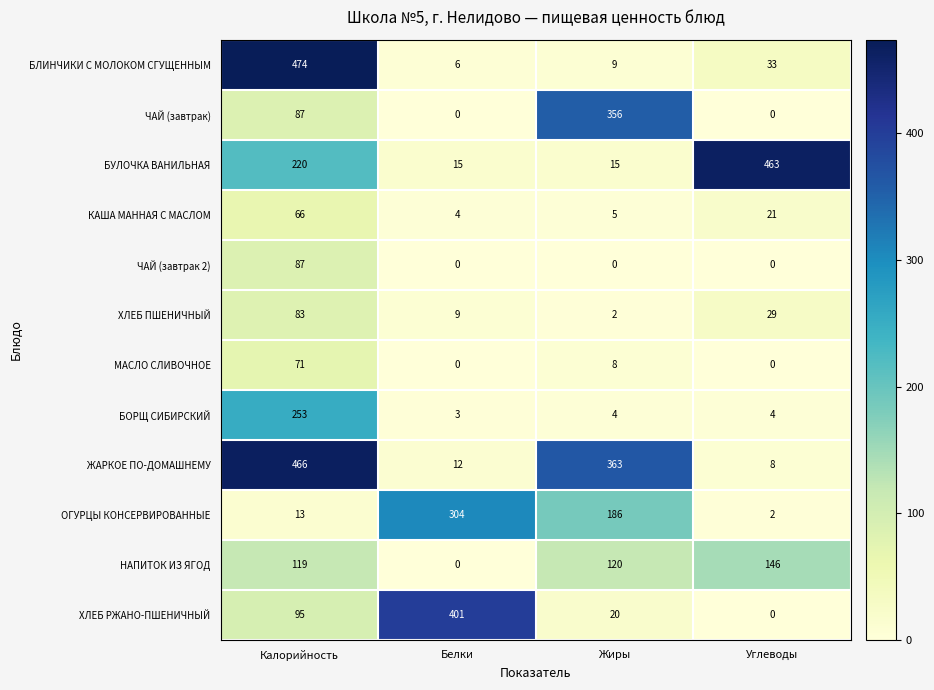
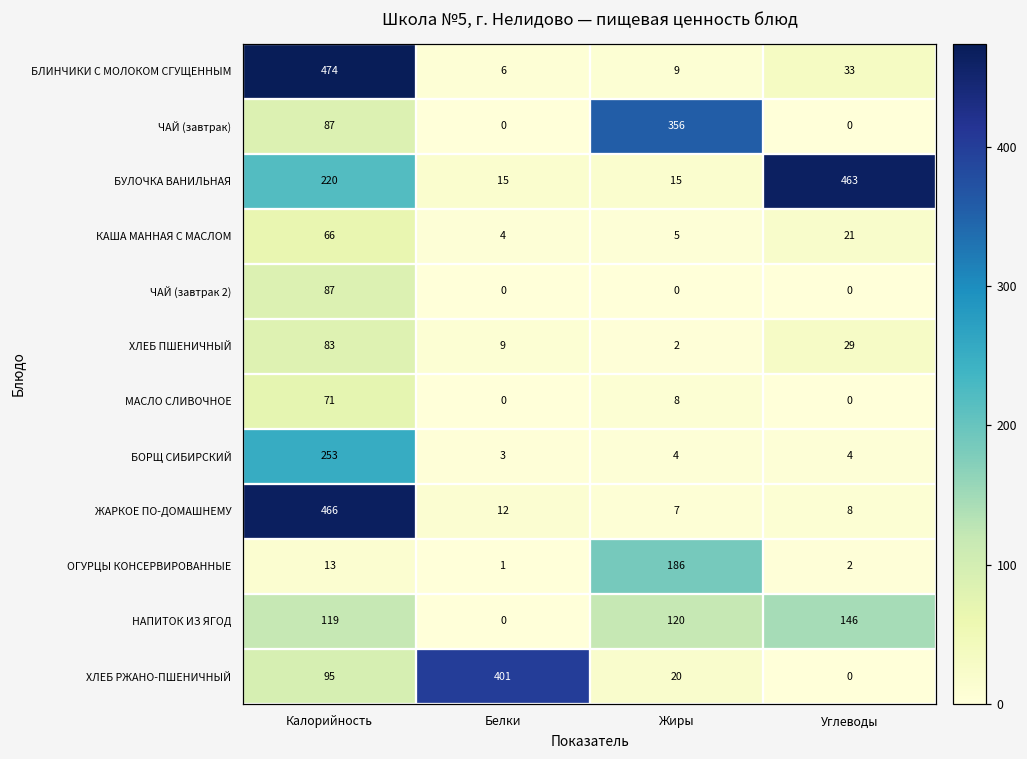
  {
    "БЛИНЧИКИ С МОЛОКОМ СГУЩЕННЫМ": {
      "Калорийность": 474,
      "Белки": 6,
      "Жиры": 9,
      "Углеводы": 33
    },
    "ЧАЙ (завтрак)": {
      "Калорийность": 87,
      "Белки": 0,
      "Жиры": 356,
      "Углеводы": 0
    },
    "БУЛОЧКА ВАНИЛЬНАЯ": {
      "Калорийность": 220,
      "Белки": 15,
      "Жиры": 15,
      "Углеводы": 463
    },
    "КАША МАННАЯ С МАСЛОМ": {
      "Калорийность": 66,
      "Белки": 4,
      "Жиры": 5,
      "Углеводы": 21
    },
    "ЧАЙ (завтрак 2)": {
      "Калорийность": 87,
      "Белки": 0,
      "Жиры": 0,
      "Углеводы": 0
    },
    "ХЛЕБ ПШЕНИЧНЫЙ": {
      "Калорийность": 83,
      "Белки": 9,
      "Жиры": 2,
      "Углеводы": 29
    },
    "МАСЛО СЛИВОЧНОЕ": {
      "Калорийность": 71,
      "Белки": 0,
      "Жиры": 8,
      "Углеводы": 0
    },
    "БОРЩ СИБИРСКИЙ": {
      "Калорийность": 253,
      "Белки": 3,
      "Жиры": 4,
      "Углеводы": 4
    },
    "ЖАРКОЕ ПО-ДОМАШНЕМУ": {
      "Калорийность": 466,
      "Белки": 12,
-     "Жиры": 363,
+     "Жиры": 7,
      "Углеводы": 8
    },
    "ОГУРЦЫ КОНСЕРВИРОВАННЫЕ": {
      "Калорийность": 13,
-     "Белки": 304,
+     "Белки": 1,
      "Жиры": 186,
      "Углеводы": 2
    },
    "НАПИТОК ИЗ ЯГОД": {
      "Калорийность": 119,
      "Белки": 0,
      "Жиры": 120,
      "Углеводы": 146
    },
    "ХЛЕБ РЖАНО-ПШЕНИЧНЫЙ": {
      "Калорийность": 95,
      "Белки": 401,
      "Жиры": 20,
      "Углеводы": 0
    }
  }
